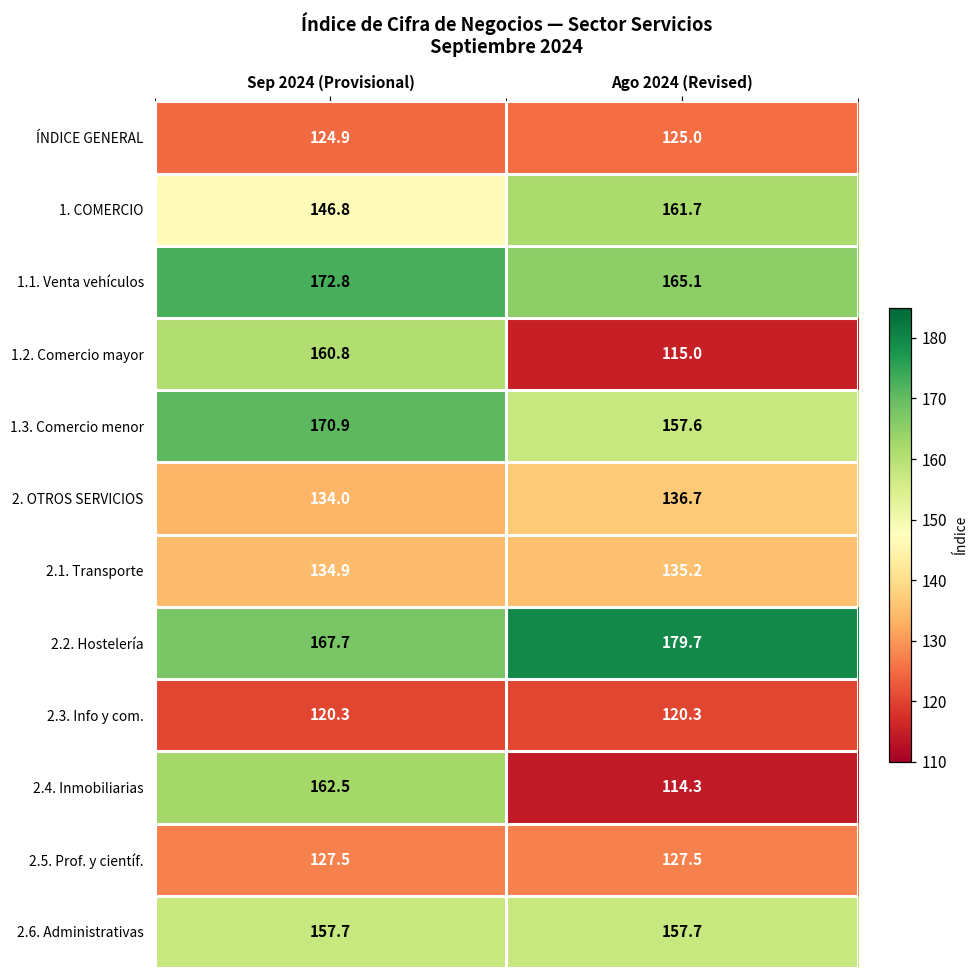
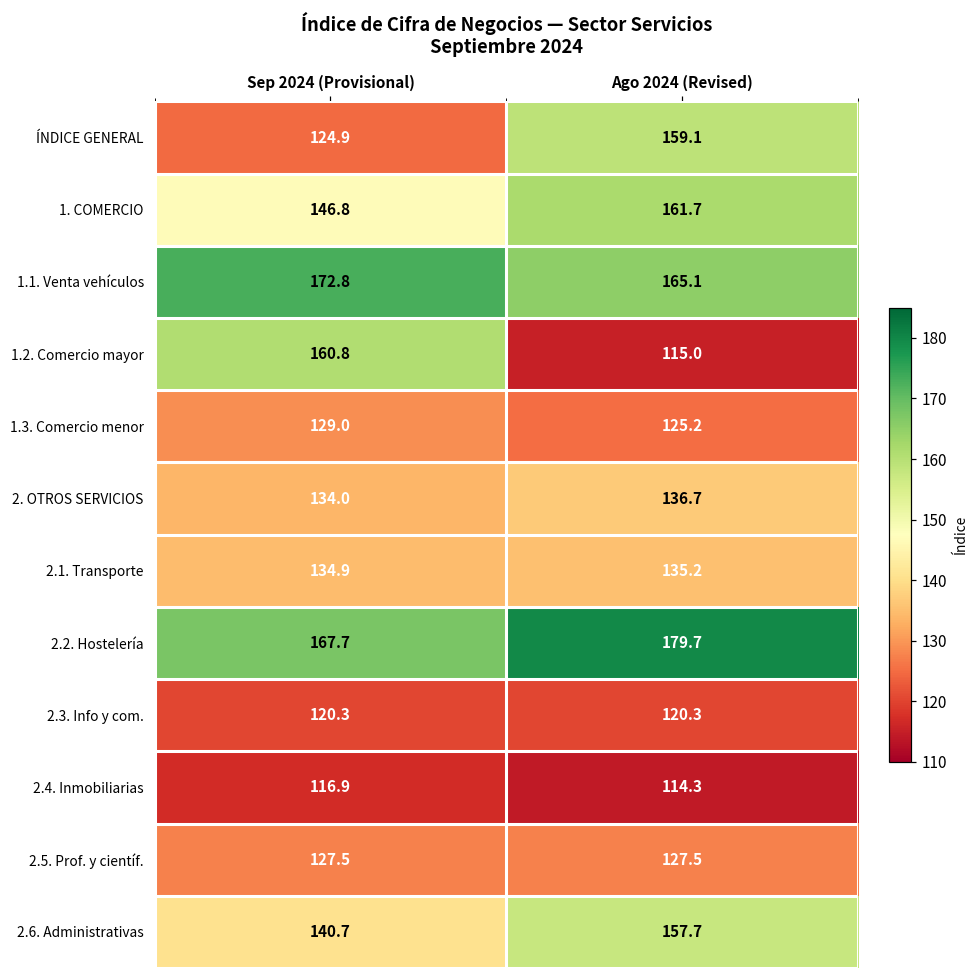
  {
    "ÍNDICE GENERAL": {
      "Sep 2024 (Provisional)": 124.9,
-     "Ago 2024 (Revised)": 125.0
+     "Ago 2024 (Revised)": 159.1
    },
    "1. COMERCIO": {
      "Sep 2024 (Provisional)": 146.8,
      "Ago 2024 (Revised)": 161.7
    },
    "1.1. Venta vehículos": {
      "Sep 2024 (Provisional)": 172.8,
      "Ago 2024 (Revised)": 165.1
    },
    "1.2. Comercio mayor": {
      "Sep 2024 (Provisional)": 160.8,
      "Ago 2024 (Revised)": 115.0
    },
    "1.3. Comercio menor": {
-     "Sep 2024 (Provisional)": 170.9,
-     "Ago 2024 (Revised)": 157.6
+     "Sep 2024 (Provisional)": 129.0,
+     "Ago 2024 (Revised)": 125.2
    },
    "2. OTROS SERVICIOS": {
      "Sep 2024 (Provisional)": 134.0,
      "Ago 2024 (Revised)": 136.7
    },
    "2.1. Transporte": {
      "Sep 2024 (Provisional)": 134.9,
      "Ago 2024 (Revised)": 135.2
    },
    "2.2. Hostelería": {
      "Sep 2024 (Provisional)": 167.7,
      "Ago 2024 (Revised)": 179.7
    },
    "2.3. Info y com.": {
      "Sep 2024 (Provisional)": 120.3,
      "Ago 2024 (Revised)": 120.3
    },
    "2.4. Inmobiliarias": {
-     "Sep 2024 (Provisional)": 162.5,
+     "Sep 2024 (Provisional)": 116.9,
      "Ago 2024 (Revised)": 114.3
    },
    "2.5. Prof. y científ.": {
      "Sep 2024 (Provisional)": 127.5,
      "Ago 2024 (Revised)": 127.5
    },
    "2.6. Administrativas": {
-     "Sep 2024 (Provisional)": 157.7,
+     "Sep 2024 (Provisional)": 140.7,
      "Ago 2024 (Revised)": 157.7
    }
  }
